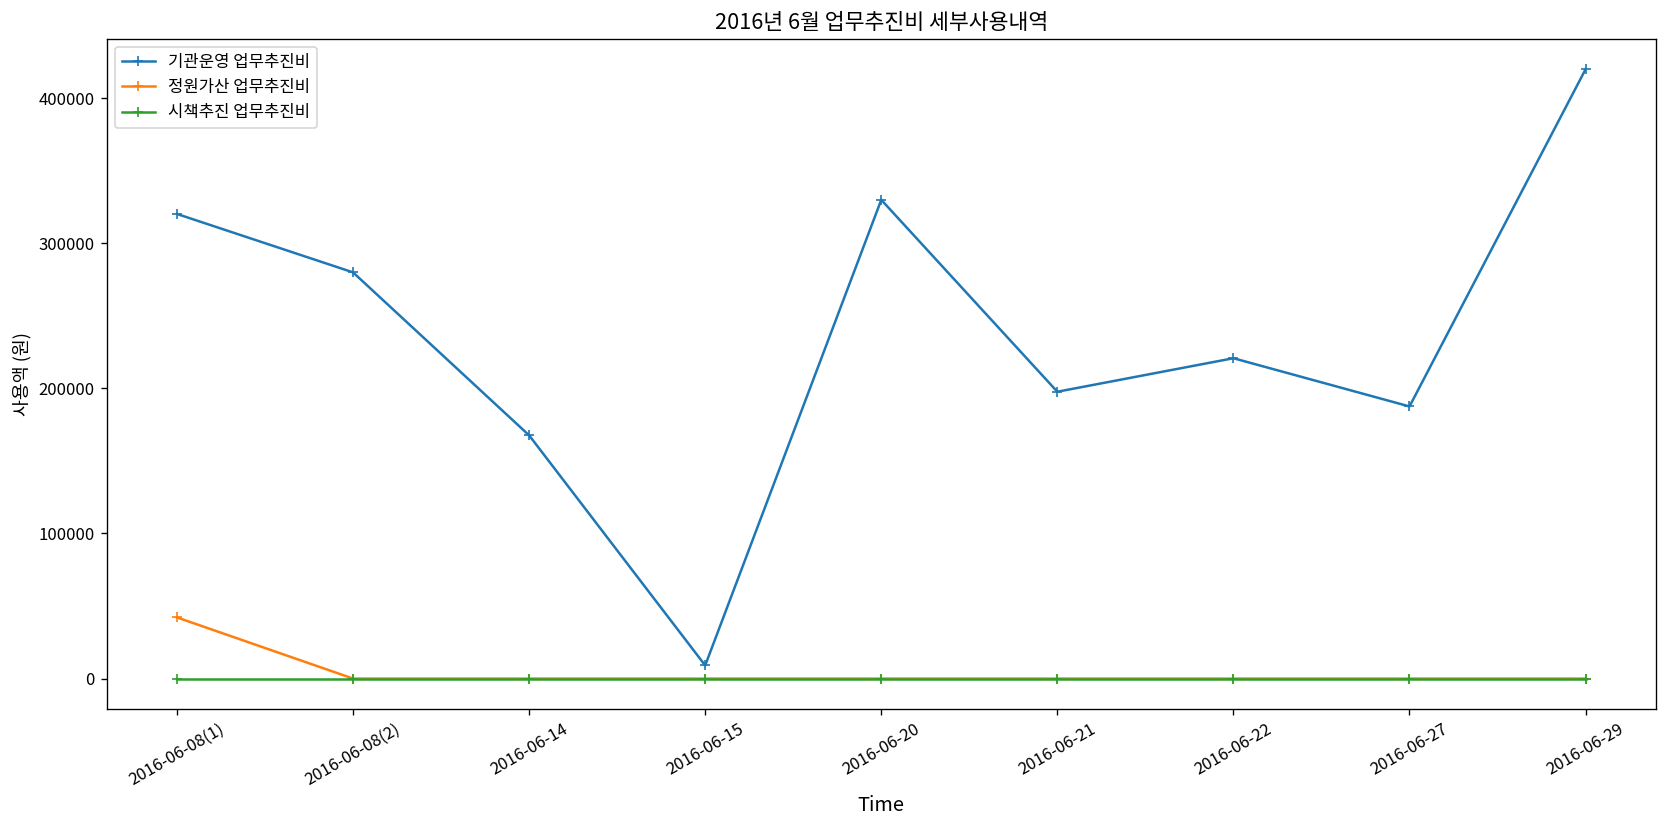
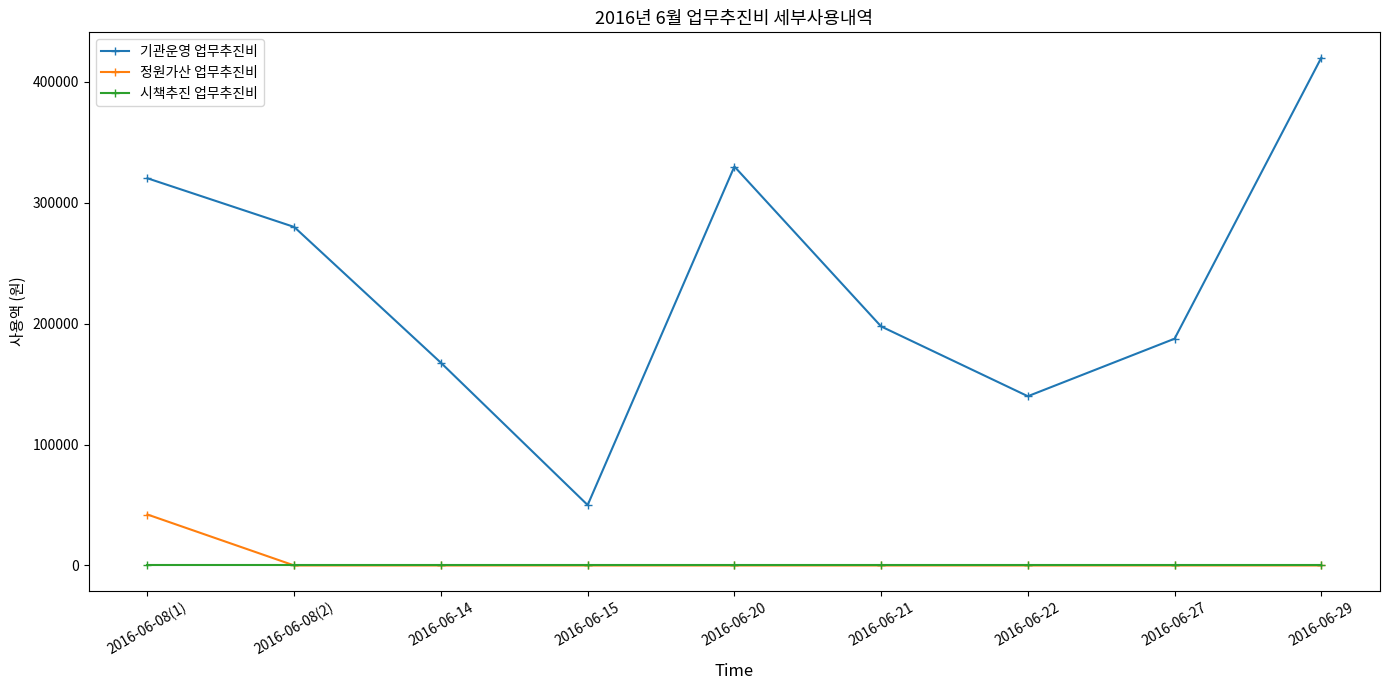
  {
    "기관운영 업무추진비": {
      "2016-06-08(1)": 320000,
      "2016-06-08(2)": 280000,
      "2016-06-14": 168000,
-     "2016-06-15": 9000,
+     "2016-06-15": 50000,
      "2016-06-20": 330000,
      "2016-06-21": 198000,
-     "2016-06-22": 221000,
+     "2016-06-22": 140000,
      "2016-06-27": 188000,
      "2016-06-29": 420000
    },
    "정원가산 업무추진비": {
      "2016-06-08(1)": 42000
    },
    "시책추진 업무추진비": {
      "2016-06-08(1)": 0
    }
  }
